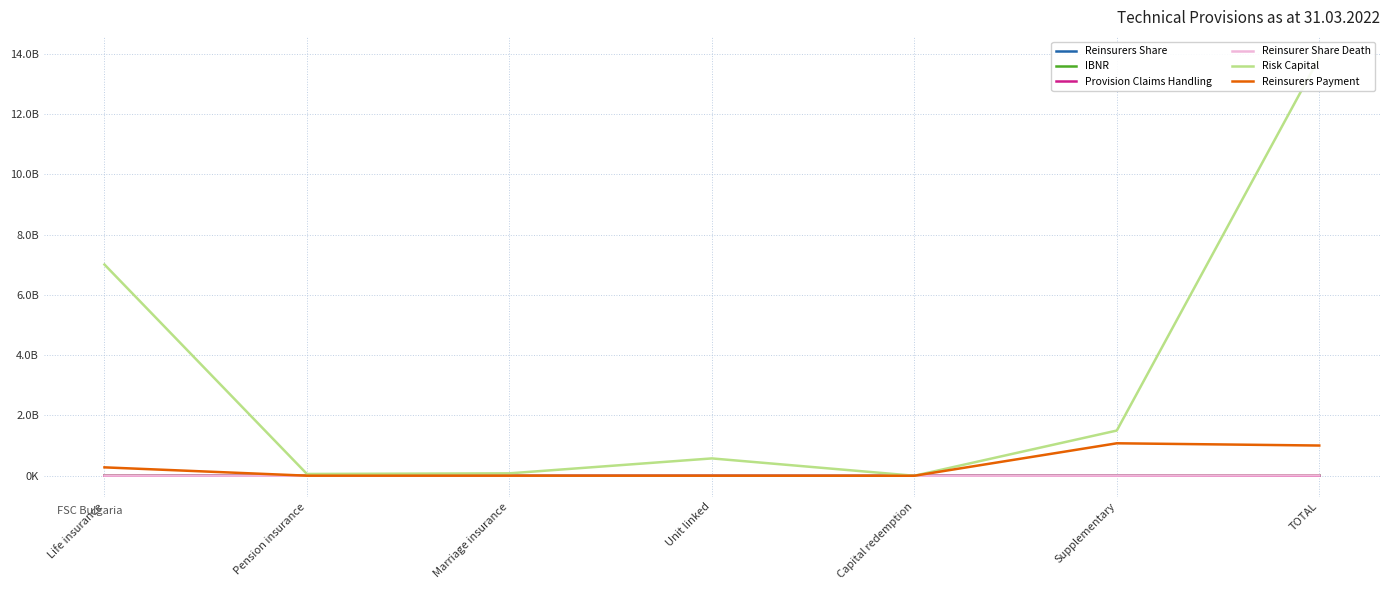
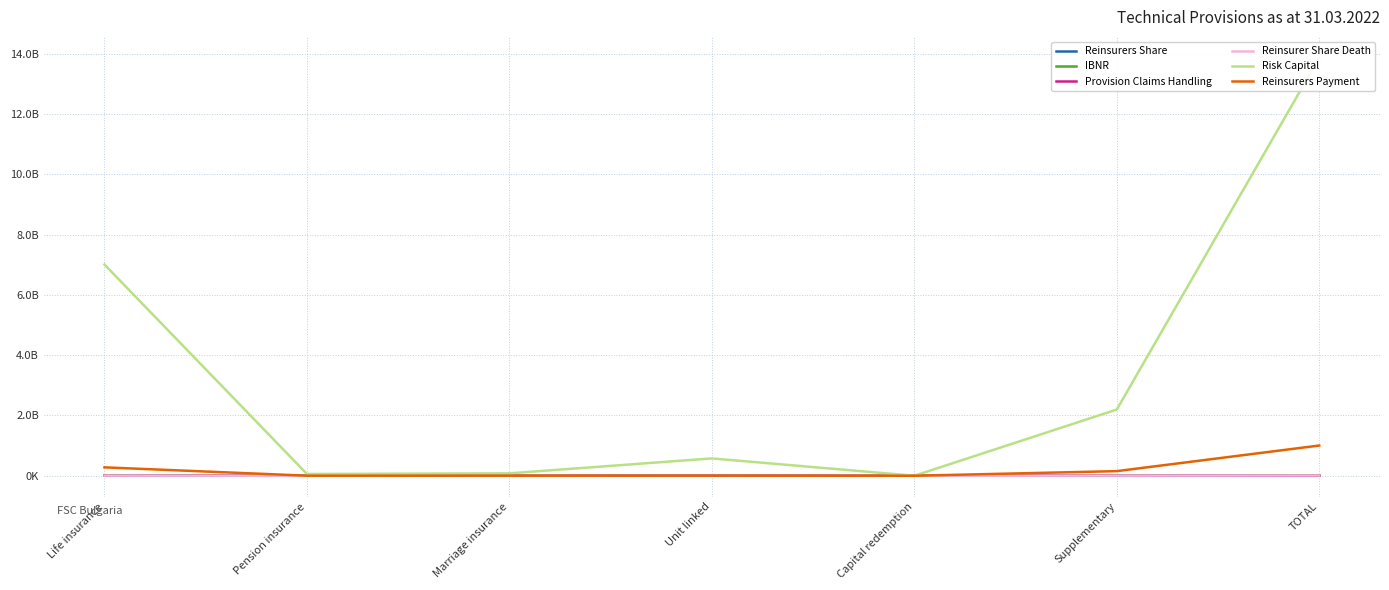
  {
    "Risk Capital": {
      "Life insurance": 7000000000,
      "Unit linked": 600000000,
-     "Supplementary": 1500000000
+     "Supplementary": 2200000000
    },
    "Reinsurers Payment": {
      "Life insurance": 300000000,
-     "Supplementary": 1100000000,
+     "Supplementary": 200000000,
      "TOTAL": 1000000000
    }
  }
